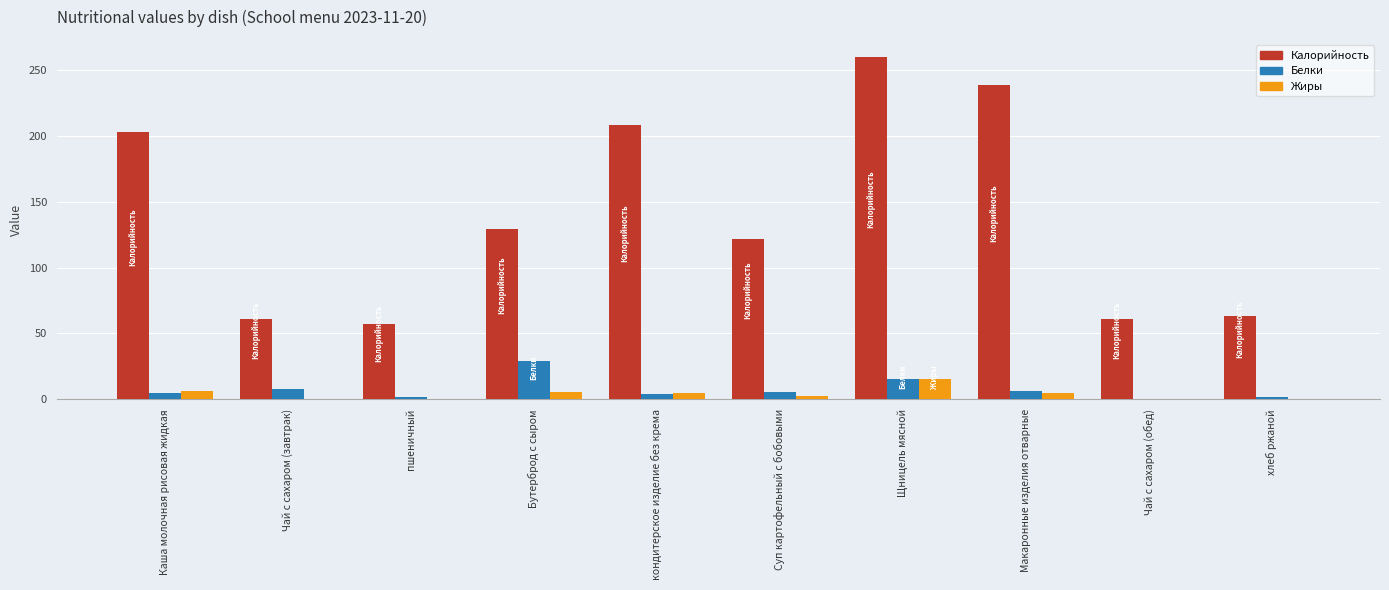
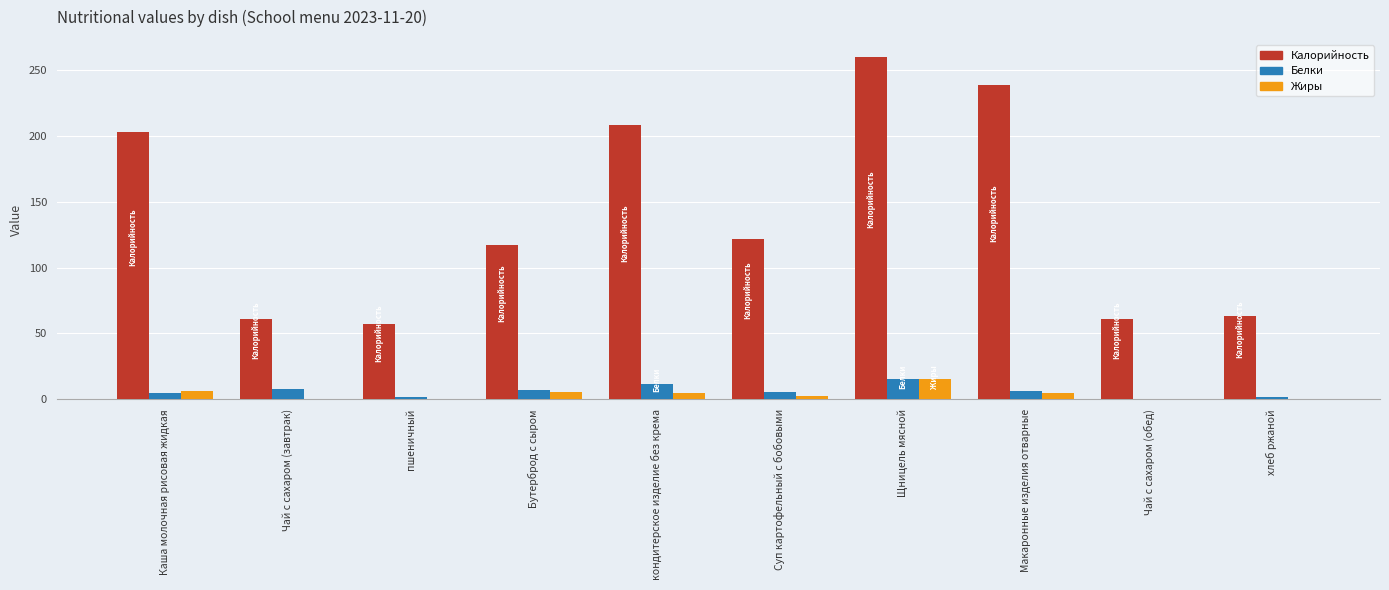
  {
    "Калорийность": {
      "Каша молочная рисовая жидкая": 203,
      "Чай с сахаром (завтрак)": 61,
      "пшеничный": 57,
-     "Бутерброд с сыром": 129,
+     "Бутерброд с сыром": 117,
      "кондитерское изделие без крема": 208,
      "Суп картофельный с бобовыми": 122,
      "Щницель мясной": 260,
      "Макаронные изделия отварные": 239,
      "Чай с сахаром (обед)": 61,
      "хлеб ржаной": 63
    },
    "Белки": {
      "Каша молочная рисовая жидкая": 5,
      "Чай с сахаром (завтрак)": 8,
-     "Бутерброд с сыром": 29,
-     "кондитерское изделие без крема": 4,
+     "Бутерброд с сыром": 7,
+     "кондитерское изделие без крема": 12,
      "Суп картофельный с бобовыми": 6,
      "Щницель мясной": 15,
      "Макаронные изделия отварные": 7,
      "хлеб ржаной": 2
    },
    "Жиры": {
      "Каша молочная рисовая жидкая": 7,
      "Чай с сахаром (завтрак)": 0,
      "Бутерброд с сыром": 6,
      "кондитерское изделие без крема": 5,
      "Суп картофельный с бобовыми": 3,
      "Щницель мясной": 15,
      "Макаронные изделия отварные": 5,
      "Чай с сахаром (обед)": 0
    }
  }
